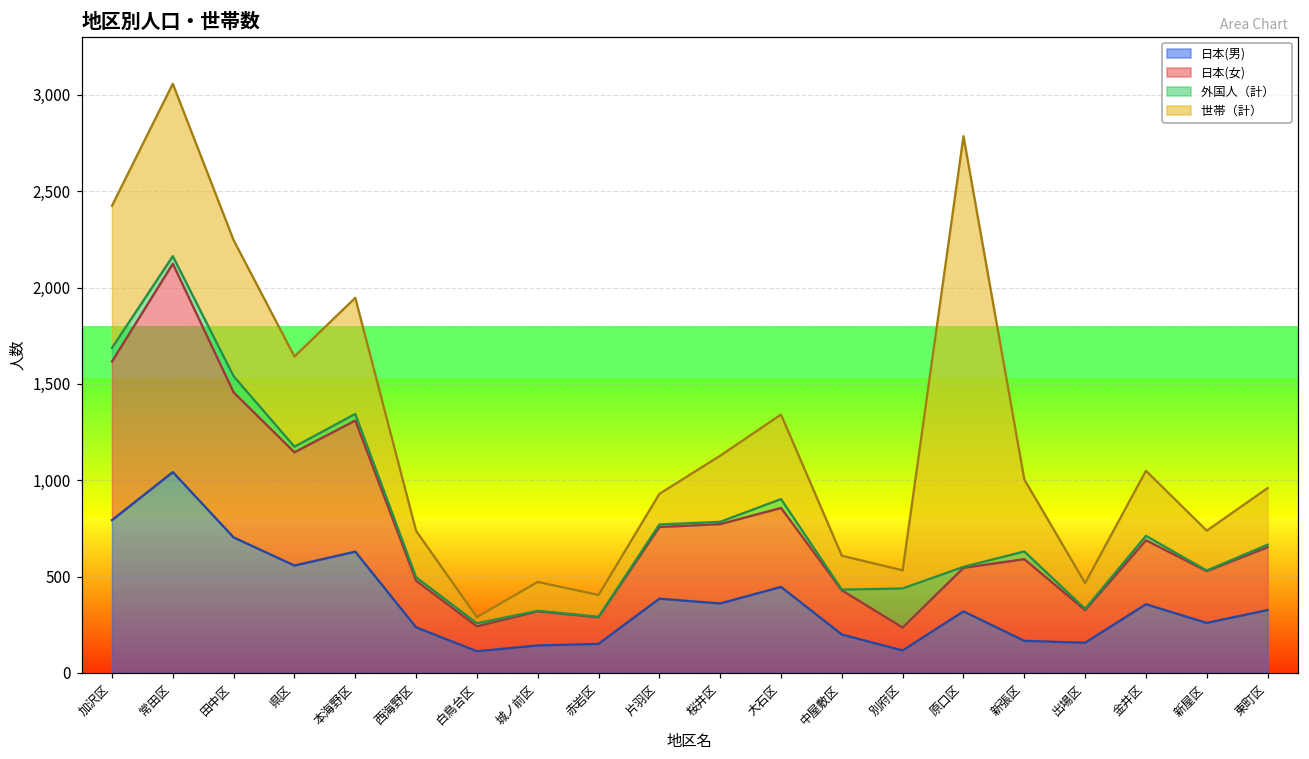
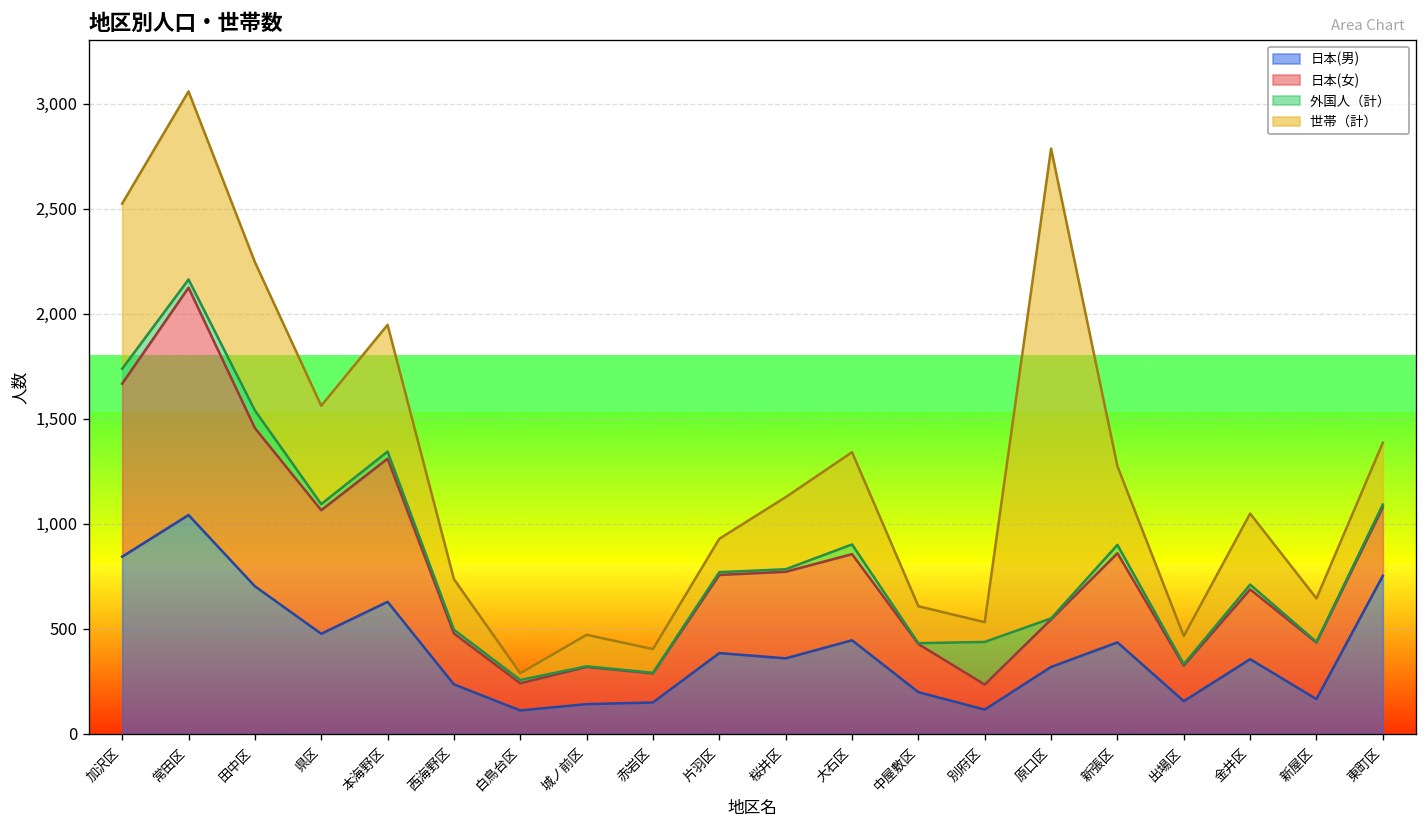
  {
    "日本(男)": {
-     "加沢区": "790",
+     "加沢区": "840",
      "常田区": "1,040",
      "田中区": "700",
-     "県区": "560",
+     "県区": "480",
      "本海野区": "630",
      "西海野区": "240",
      "白鳥台区": "110",
      "城ノ前区": "140",
      "赤岩区": "150",
      "片羽区": "390",
      "桜井区": "360",
      "大石区": "450",
      "中屋敷区": "200",
      "別府区": "120",
      "原口区": "320",
-     "新張区": "170",
+     "新張区": "440",
      "出場区": "160",
      "金井区": "360",
-     "新屋区": "260",
-     "東町区": "330"
+     "新屋区": "170",
+     "東町区": "750"
    },
    "日本(女)": {
      "加沢区": "820",
      "常田区": "1,080",
      "田中区": "750",
      "県区": "590",
      "本海野区": "680",
      "西海野区": "240",
      "白鳥台区": "130",
      "大石区": "410",
      "別府区": "120",
      "新張区": "420",
      "金井区": "330"
    },
    "外国人（計）": {
      "加沢区": "70",
      "常田区": "40",
      "田中区": "80",
      "県区": "30",
      "本海野区": "30",
      "西海野区": "20",
      "白鳥台区": "20",
      "大石区": "50",
      "別府区": "200",
      "新張区": "40",
      "金井区": "20"
    },
    "世帯（計）": {
-     "加沢区": "740",
+     "加沢区": "790",
      "常田区": "900",
      "田中区": "710",
      "県区": "470",
      "本海野区": "600",
      "西海野区": "240",
      "白鳥台区": "30",
      "城ノ前区": "150",
      "赤岩区": "110",
      "片羽区": "160",
      "桜井区": "340",
      "大石区": "440",
      "中屋敷区": "180",
      "別府区": "90",
      "原口区": "2,240",
      "新張区": "370",
      "出場区": "130",
      "金井区": "340",
      "新屋区": "210",
      "東町区": "290"
    }
  }
